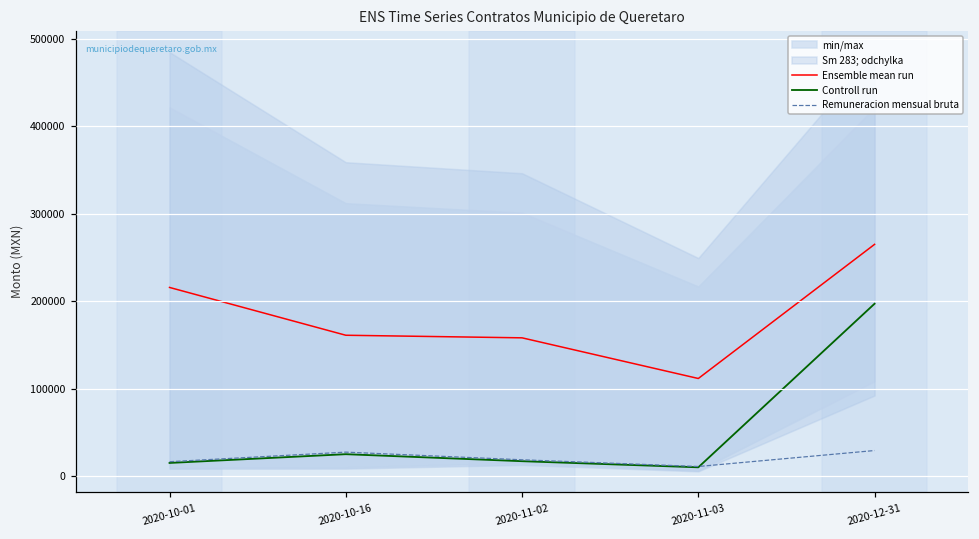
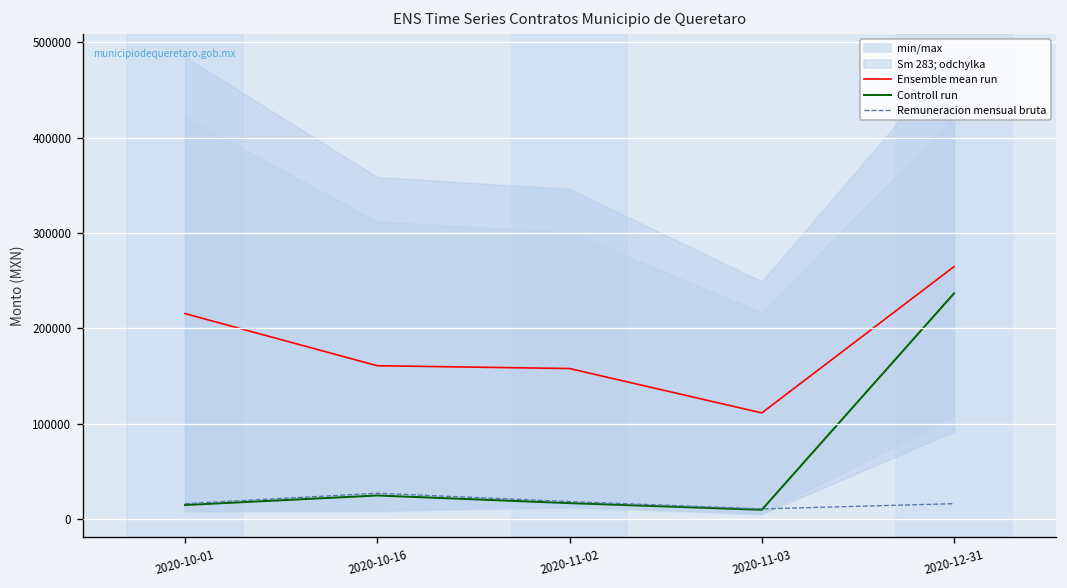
  {
    "Ensemble mean run": {
      "2020-10-01": 220000,
      "2020-10-16": 160000,
      "2020-11-02": 160000,
      "2020-11-03": 110000,
      "2020-12-31": 260000
    },
    "Controll run": {
-     "2020-12-31": 200000
+     "2020-12-31": 240000
    },
    "Remuneracion mensual bruta": {
-     "2020-12-31": 30000
+     "2020-12-31": 20000
    }
  }
